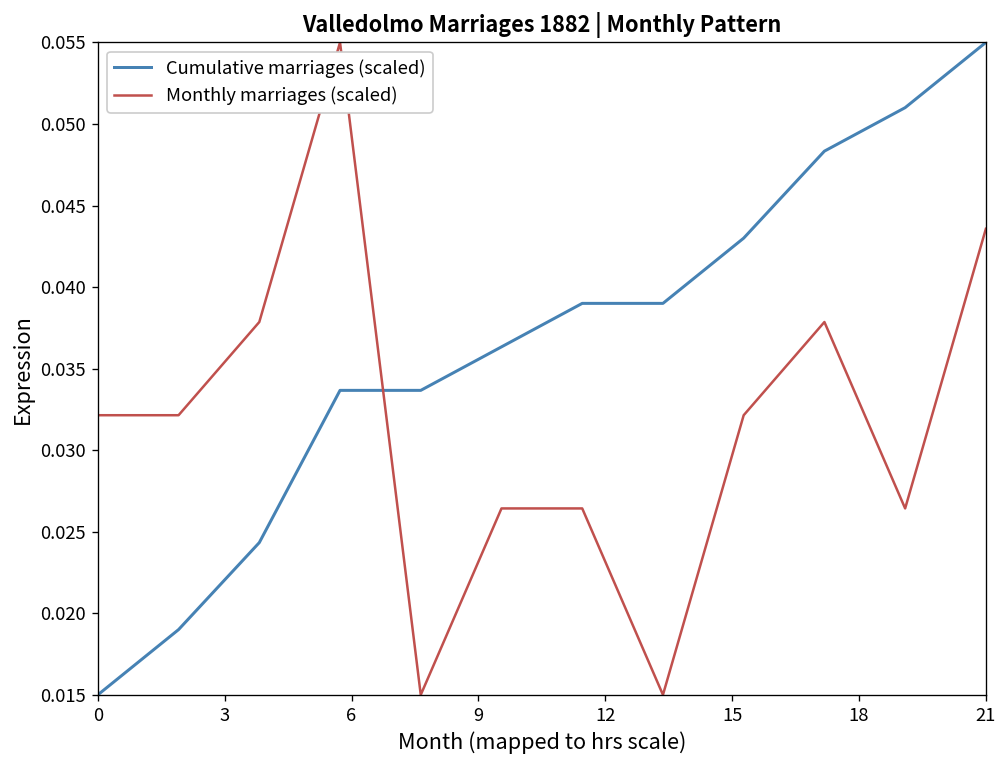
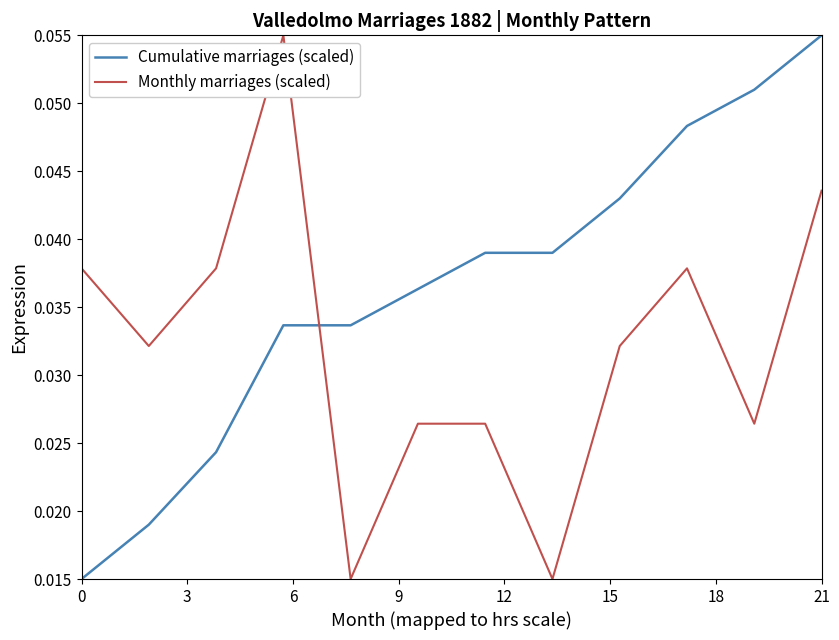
  {
    "Cumulative marriages (scaled)": {
      "0": 0.0150,
      "21": 0.0550
    },
    "Monthly marriages (scaled)": {
-     "0": 0.0321,
+     "0": 0.0379,
      "21": 0.0436
    }
  }
